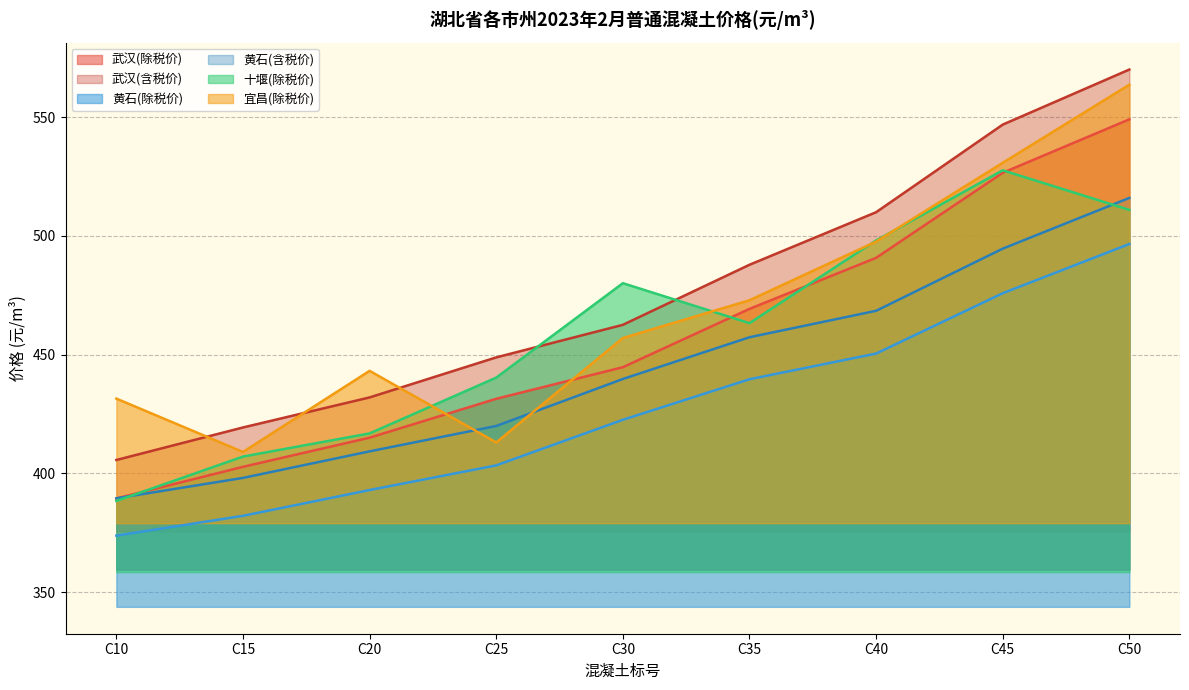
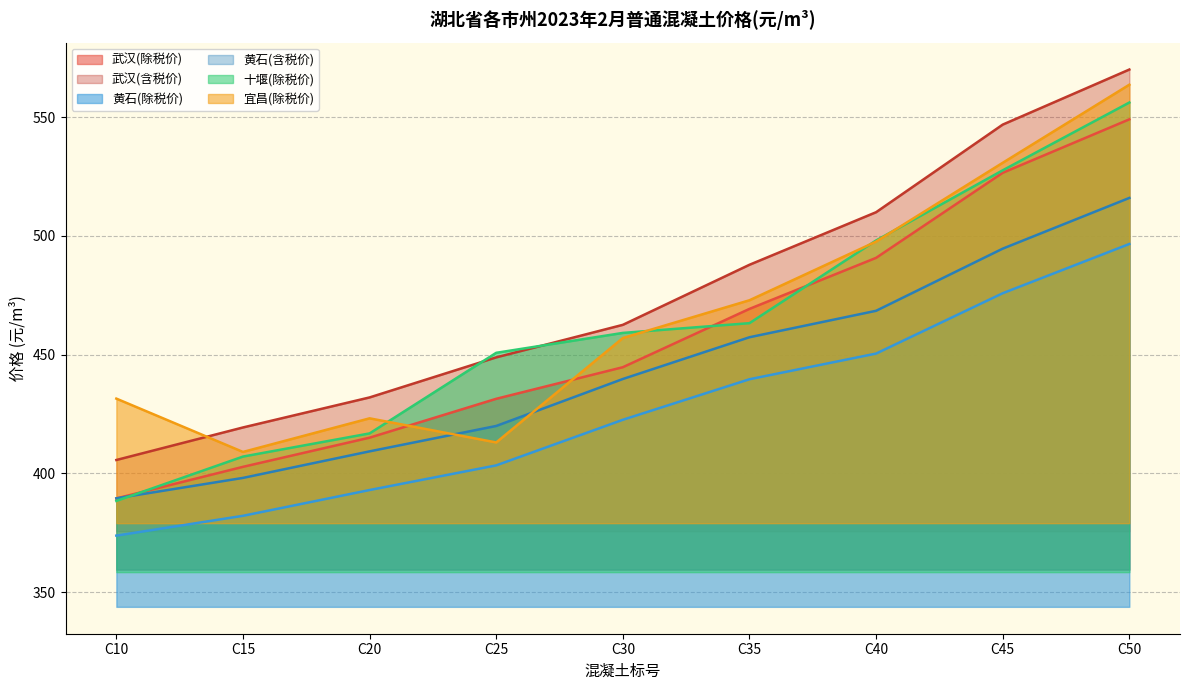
  {
    "十堰(除税价)": {
      "C15": 407,
      "C20": 417,
-     "C25": 440,
-     "C30": 480,
+     "C25": 451,
+     "C30": 459,
      "C35": 463,
-     "C50": 511
+     "C50": 556
    },
    "宜昌(除税价)": {
      "C10": 432,
      "C15": 409,
-     "C20": 443,
+     "C20": 423,
      "C25": 413,
      "C30": 457,
      "C35": 473,
      "C45": 531,
      "C50": 564
    }
  }
